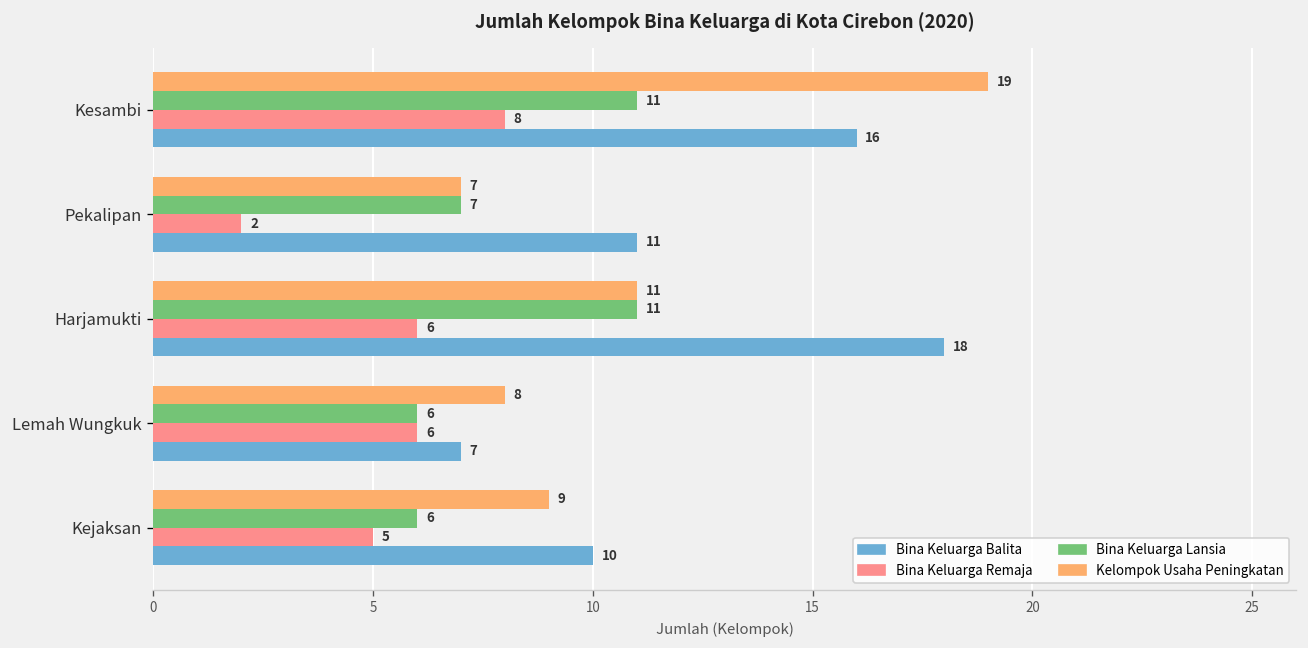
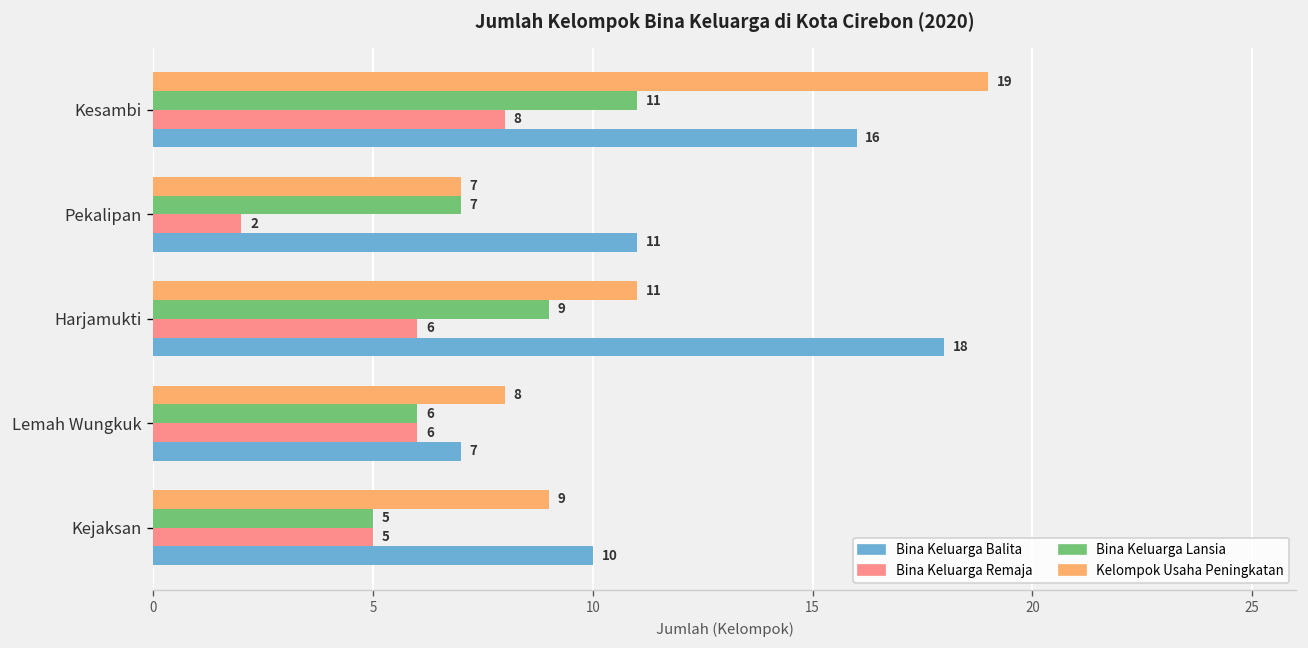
  {
    "Bina Keluarga Balita": {
      "Kesambi": 16,
      "Pekalipan": 11,
      "Harjamukti": 18,
      "Lemah Wungkuk": 7,
      "Kejaksan": 10
    },
    "Bina Keluarga Lansia": {
      "Kesambi": 11,
      "Pekalipan": 7,
-     "Harjamukti": 11,
+     "Harjamukti": 9,
      "Lemah Wungkuk": 6,
-     "Kejaksan": 6
+     "Kejaksan": 5
    }
  }
